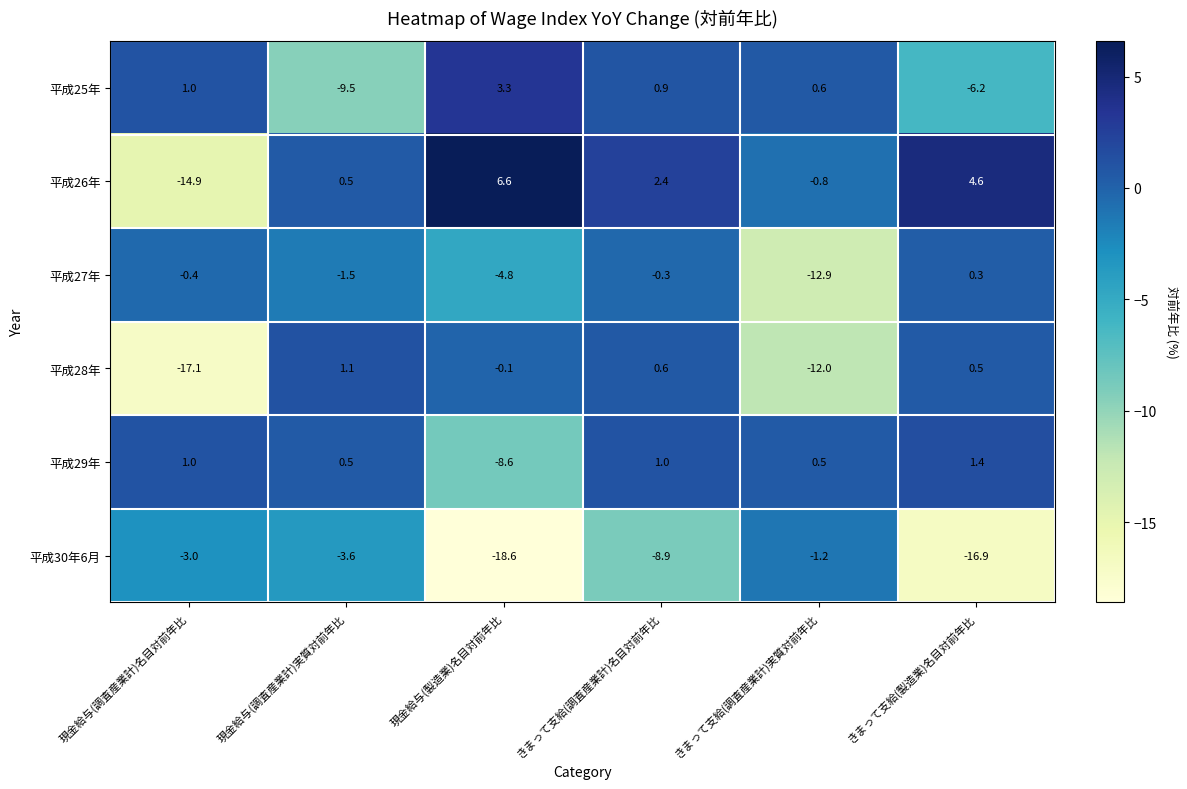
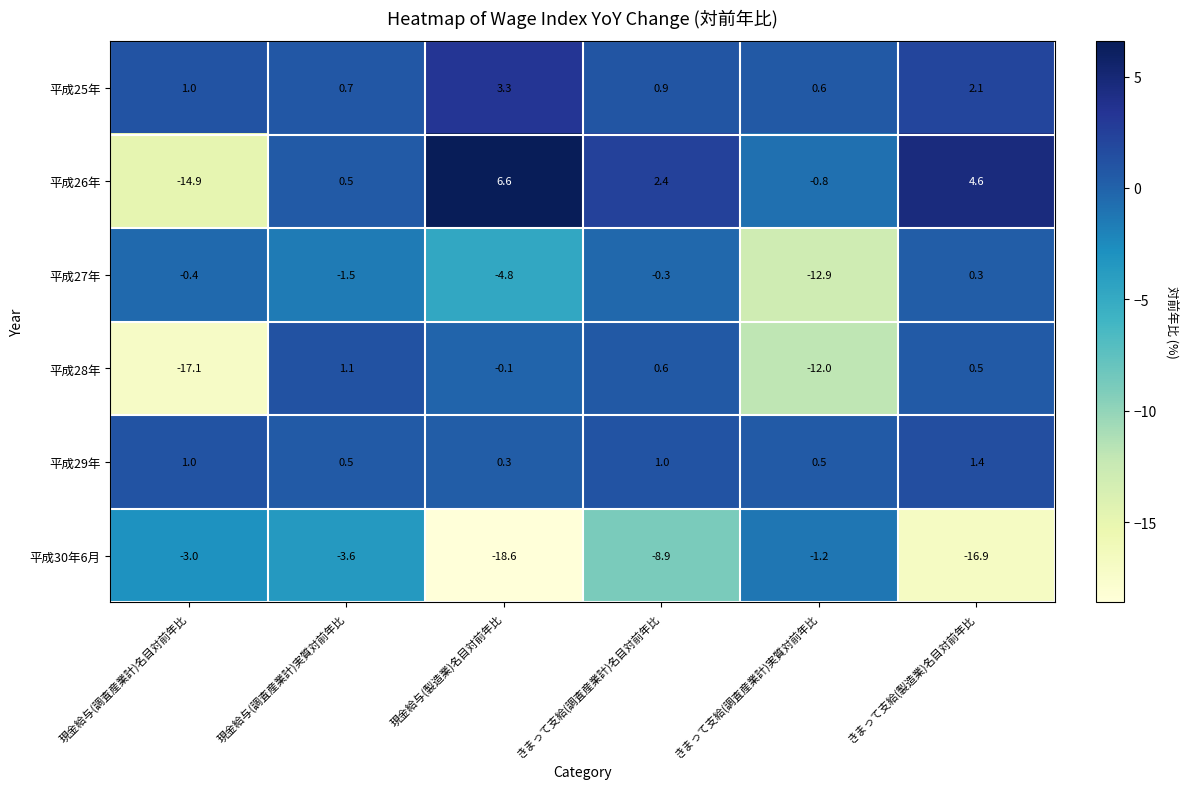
  {
    "平成25年": {
      "現金給与(調査産業計)名目対前年比": 1.0,
-     "現金給与(調査産業計)実質対前年比": -9.5,
+     "現金給与(調査産業計)実質対前年比": 0.7,
      "現金給与(製造業)名目対前年比": 3.3,
      "きまって支給(調査産業計)名目対前年比": 0.9,
      "きまって支給(調査産業計)実質対前年比": 0.6,
-     "きまって支給(製造業)名目対前年比": -6.2
+     "きまって支給(製造業)名目対前年比": 2.1
    },
    "平成26年": {
      "現金給与(調査産業計)名目対前年比": -14.9,
      "現金給与(調査産業計)実質対前年比": 0.5,
      "現金給与(製造業)名目対前年比": 6.6,
      "きまって支給(調査産業計)名目対前年比": 2.4,
      "きまって支給(調査産業計)実質対前年比": -0.8,
      "きまって支給(製造業)名目対前年比": 4.6
    },
    "平成27年": {
      "現金給与(調査産業計)名目対前年比": -0.4,
      "現金給与(調査産業計)実質対前年比": -1.5,
      "現金給与(製造業)名目対前年比": -4.8,
      "きまって支給(調査産業計)名目対前年比": -0.3,
      "きまって支給(調査産業計)実質対前年比": -12.9,
      "きまって支給(製造業)名目対前年比": 0.3
    },
    "平成28年": {
      "現金給与(調査産業計)名目対前年比": -17.1,
      "現金給与(調査産業計)実質対前年比": 1.1,
      "現金給与(製造業)名目対前年比": -0.1,
      "きまって支給(調査産業計)名目対前年比": 0.6,
      "きまって支給(調査産業計)実質対前年比": -12.0,
      "きまって支給(製造業)名目対前年比": 0.5
    },
    "平成29年": {
      "現金給与(調査産業計)名目対前年比": 1.0,
      "現金給与(調査産業計)実質対前年比": 0.5,
-     "現金給与(製造業)名目対前年比": -8.6,
+     "現金給与(製造業)名目対前年比": 0.3,
      "きまって支給(調査産業計)名目対前年比": 1.0,
      "きまって支給(調査産業計)実質対前年比": 0.5,
      "きまって支給(製造業)名目対前年比": 1.4
    },
    "平成30年6月": {
      "現金給与(調査産業計)名目対前年比": -3.0,
      "現金給与(調査産業計)実質対前年比": -3.6,
      "現金給与(製造業)名目対前年比": -18.6,
      "きまって支給(調査産業計)名目対前年比": -8.9,
      "きまって支給(調査産業計)実質対前年比": -1.2,
      "きまって支給(製造業)名目対前年比": -16.9
    }
  }
